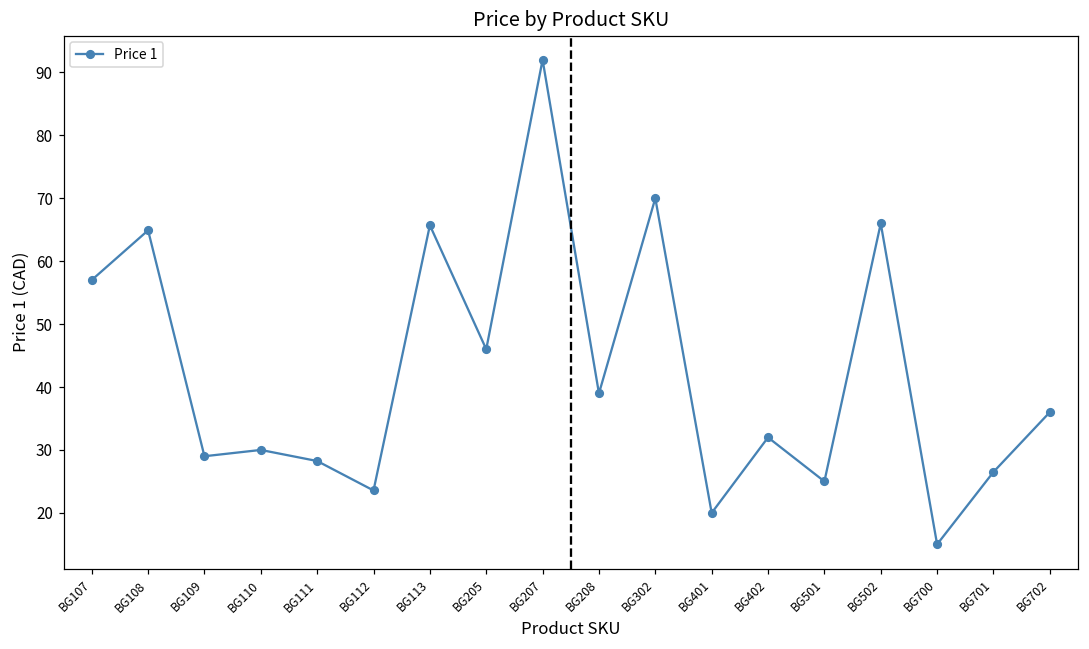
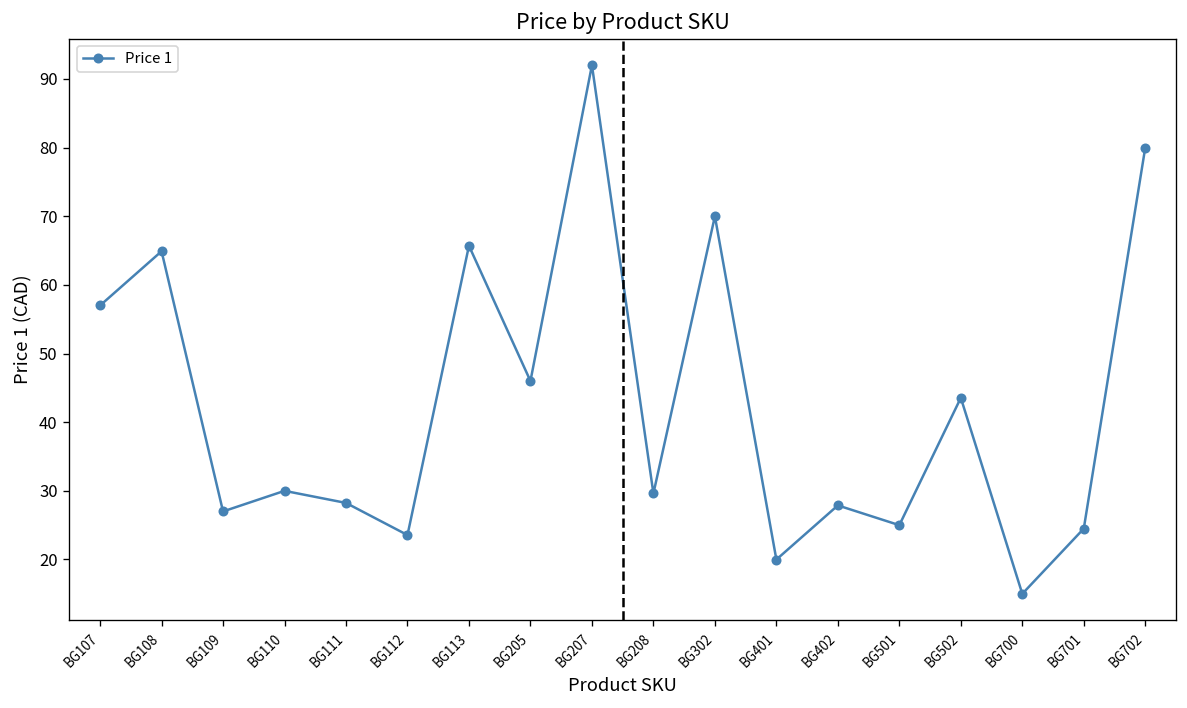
  {
    "BG107": 57,
    "BG108": 65,
-   "BG109": 29,
+   "BG109": 27,
    "BG110": 30,
    "BG111": 28,
    "BG112": 24,
    "BG113": 66,
    "BG205": 46,
    "BG207": 92,
-   "BG208": 39,
+   "BG208": 30,
    "BG302": 70,
    "BG401": 20,
-   "BG402": 32,
+   "BG402": 28,
    "BG501": 25,
-   "BG502": 66,
+   "BG502": 44,
    "BG700": 15,
-   "BG701": 27,
-   "BG702": 36
+   "BG701": 25,
+   "BG702": 80
  }
